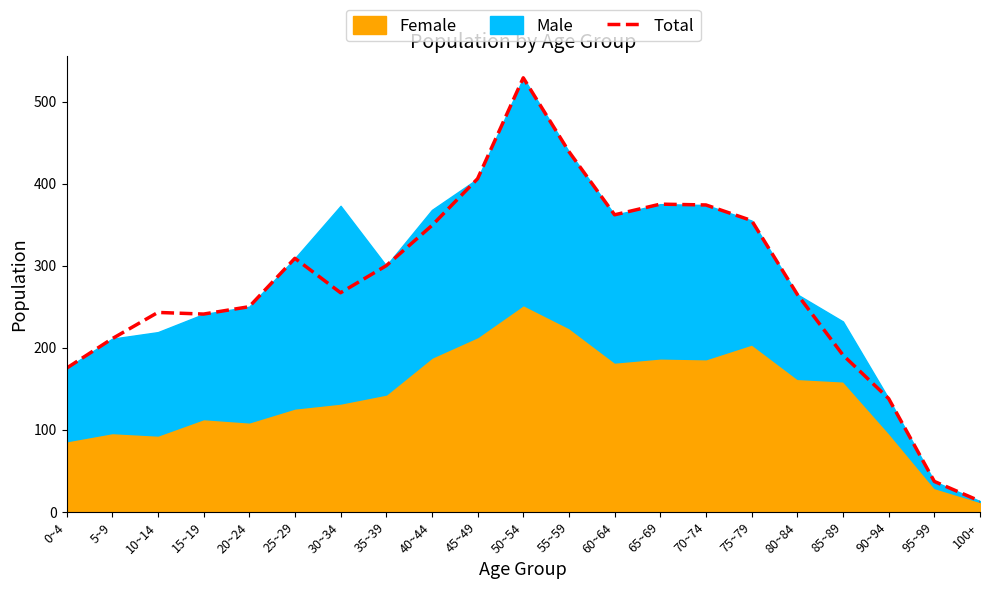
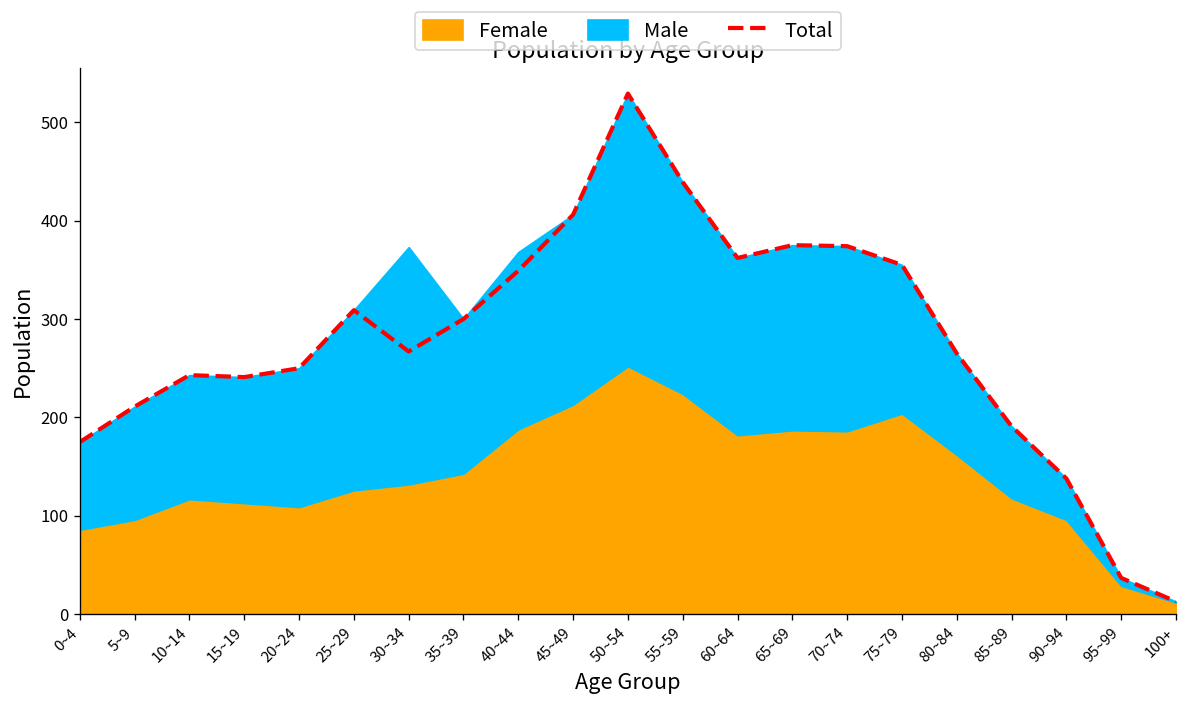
  {
    "Female": {
-     "10~14": 90,
-     "85~89": 160
+     "10~14": 120,
+     "85~89": 120
    },
    "Total": {
      "30~34": 270,
      "40~44": 350
    },
    "Male": {
      "30~34": 240,
      "40~44": 180
    }
  }
